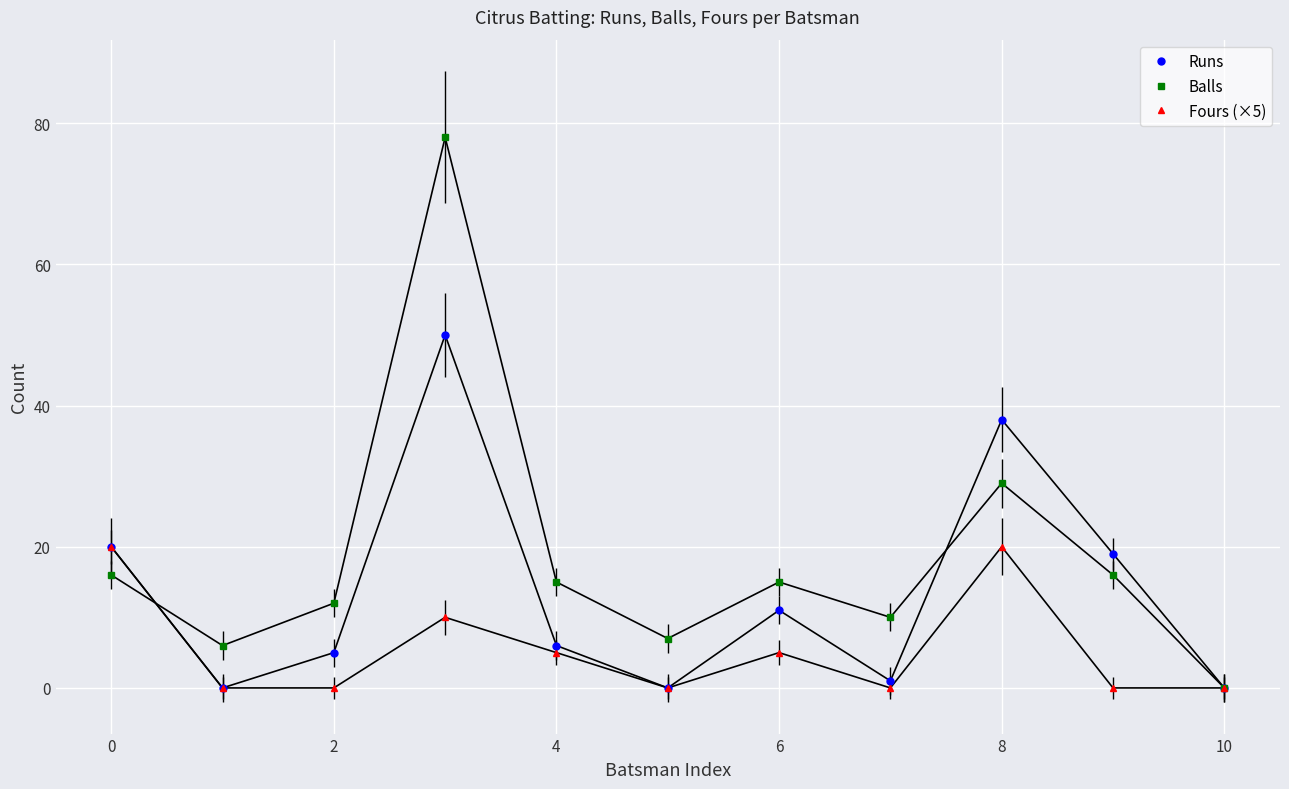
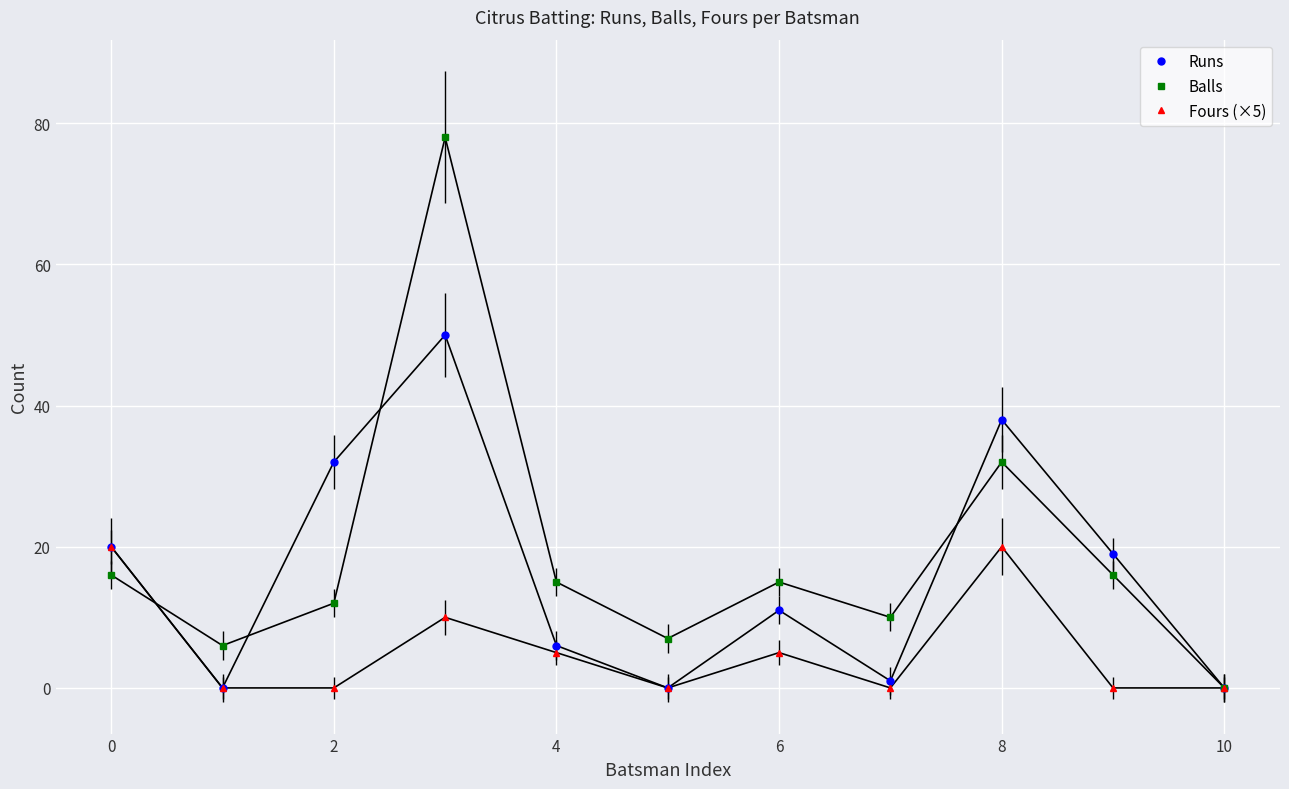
  {
    "Runs": {
-     "2": 5,
+     "2": 32,
      "4": 6,
      "6": 11,
      "8": 38
    },
    "Balls": {
      "0": 16,
      "2": 12,
      "4": 15,
      "6": 15,
-     "8": 29
+     "8": 32
    },
    "Fours (×5)": {
      "2": 0,
      "4": 5,
      "6": 5,
      "8": 20
    }
  }
